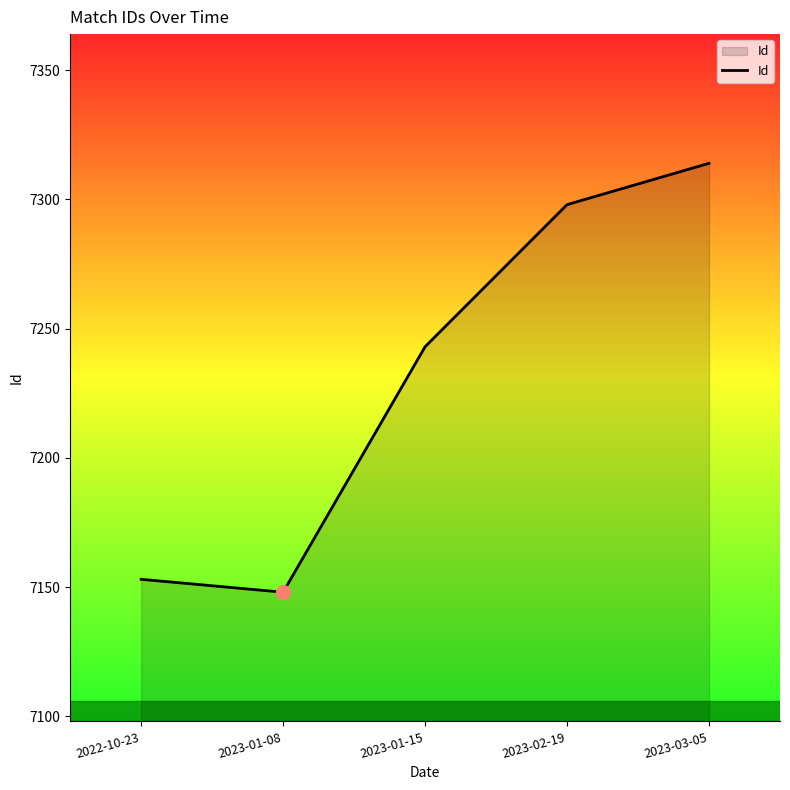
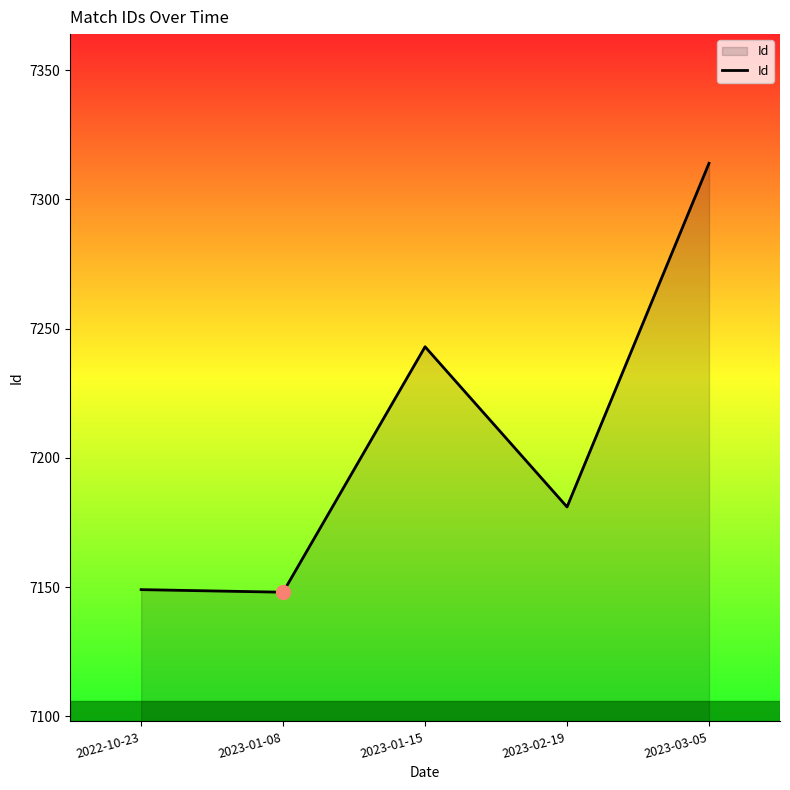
  {
    "Id": {
-     "2022-10-23": 7153,
+     "2022-10-23": 7149,
      "2023-01-15": 7243,
-     "2023-02-19": 7298,
+     "2023-02-19": 7181,
      "2023-03-05": 7314
    }
  }
